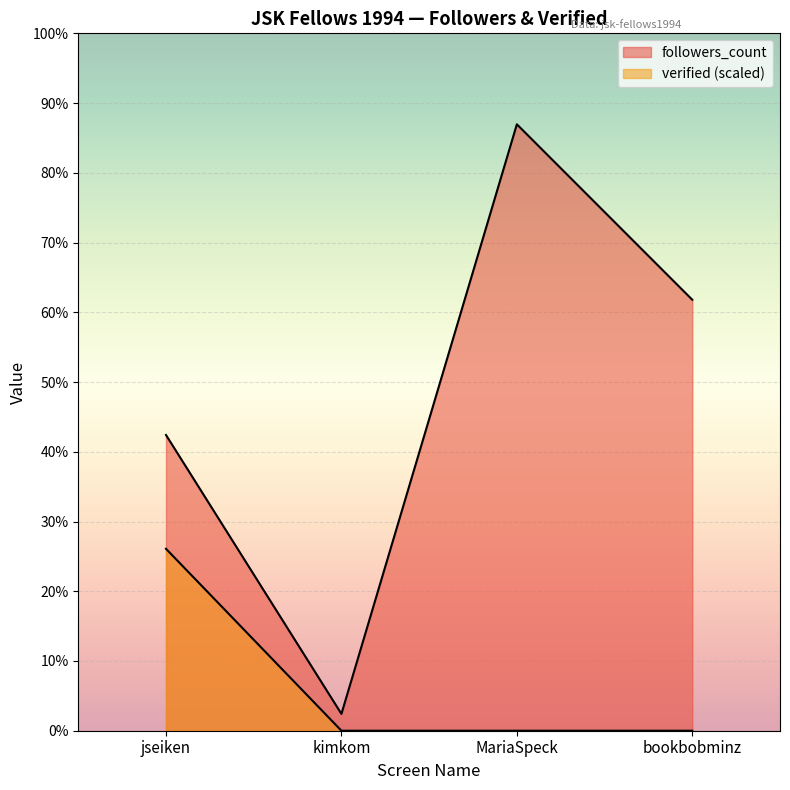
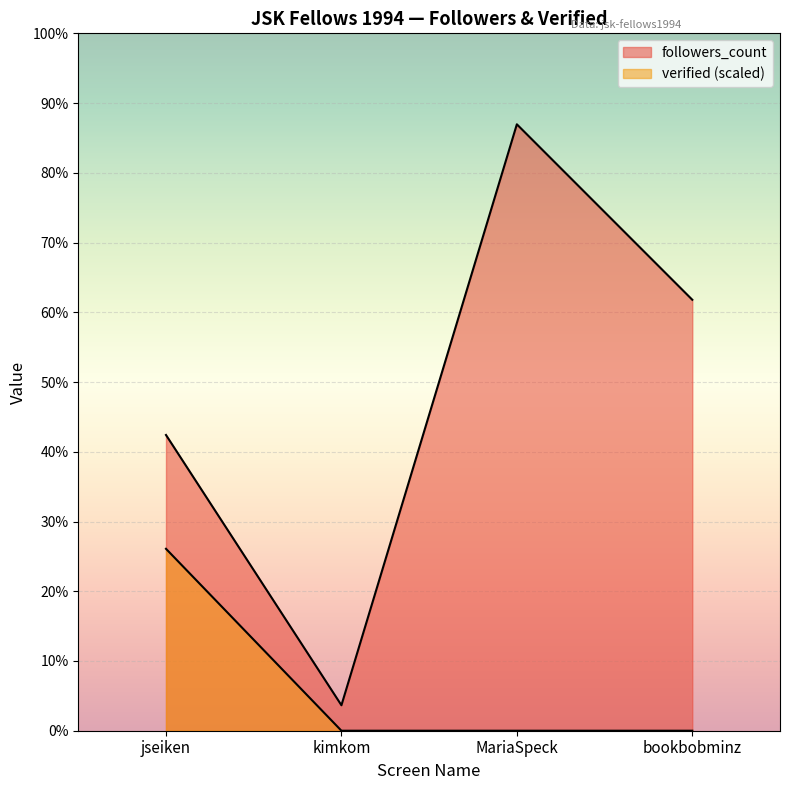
  {
    "followers_count": {
      "jseiken": "42%",
-     "kimkom": "2%",
+     "kimkom": "4%",
      "MariaSpeck": "87%",
      "bookbobminz": "62%"
    },
    "verified (scaled)": {
      "jseiken": "26%",
      "kimkom": "0%",
      "MariaSpeck": "0%",
      "bookbobminz": "0%"
    }
  }
